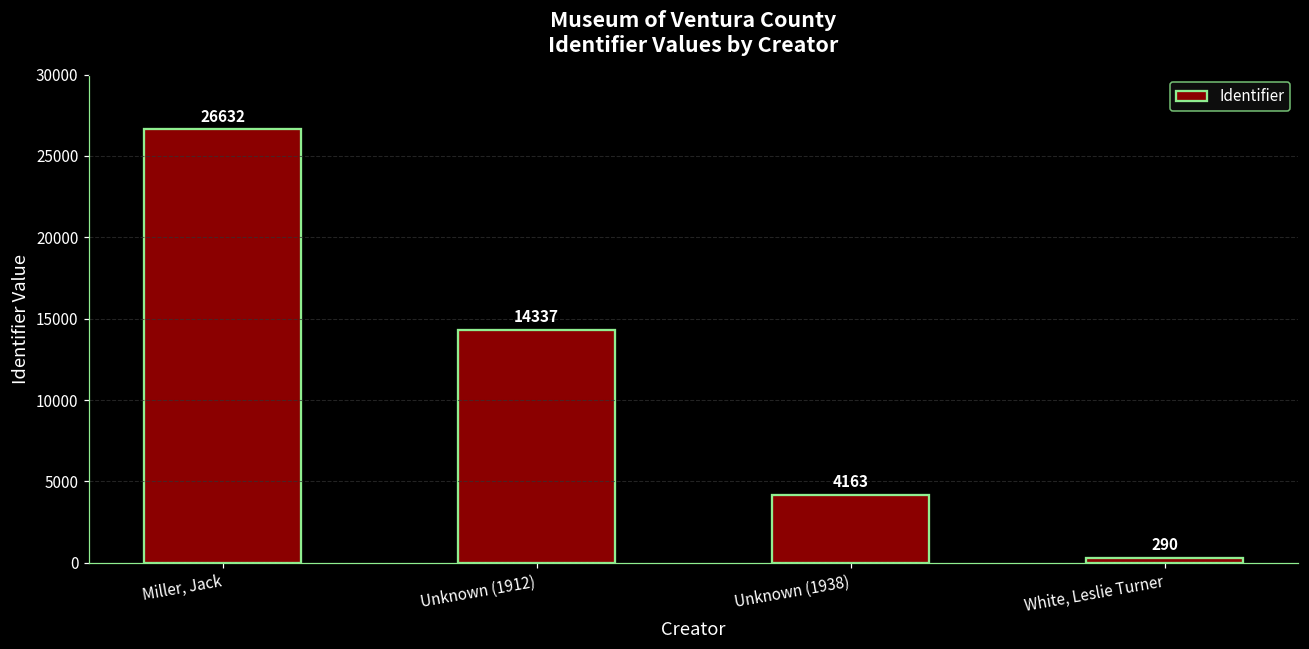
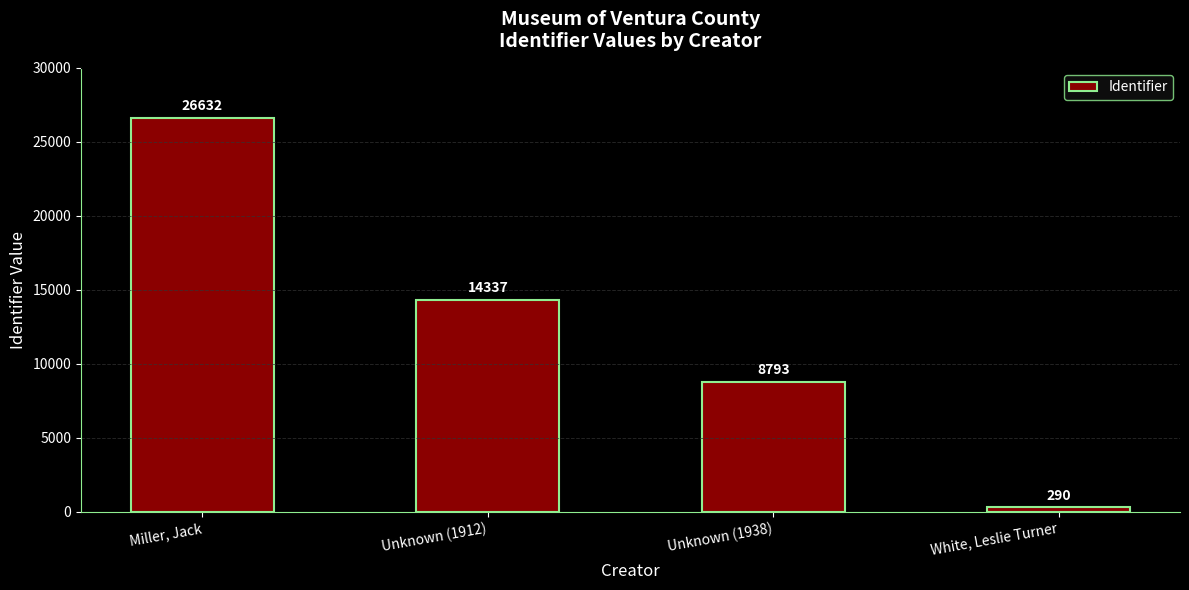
  {
    "Miller, Jack": 26632,
    "Unknown (1912)": 14337,
-   "Unknown (1938)": 4163,
+   "Unknown (1938)": 8793,
    "White, Leslie Turner": 290
  }
